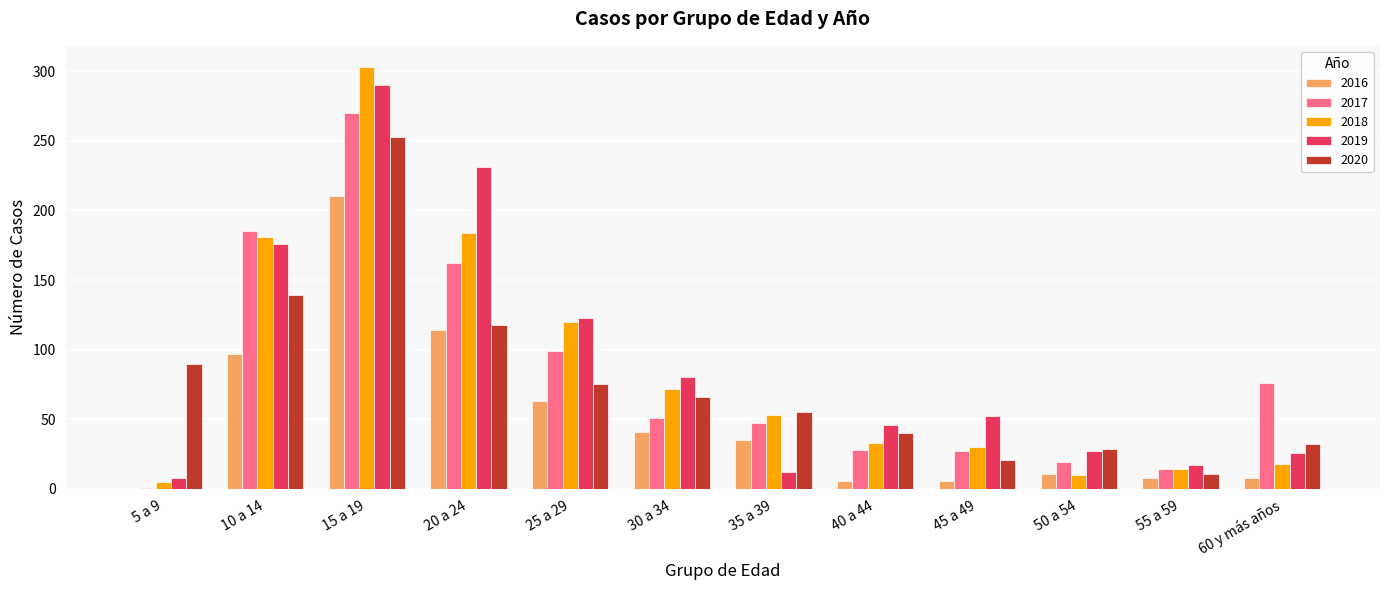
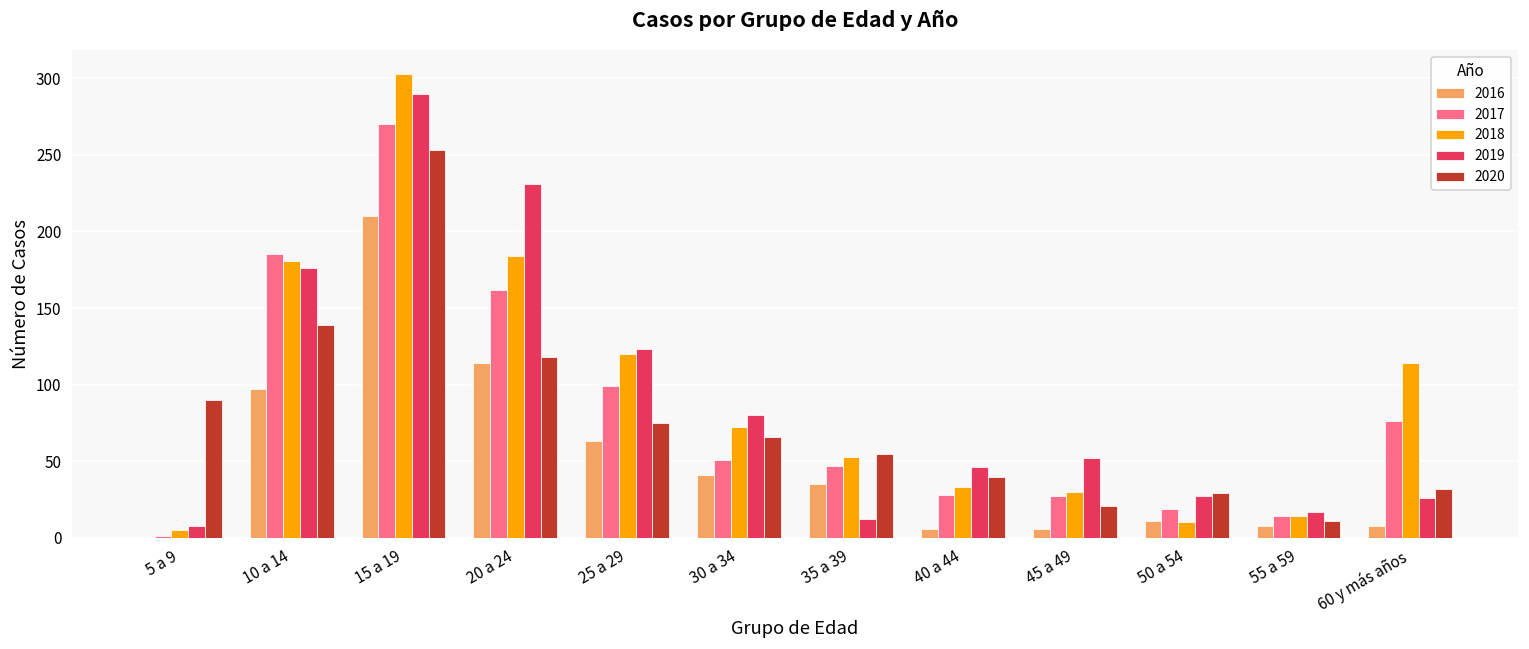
  {
    "2016": {
      "5 a 9": 0,
      "10 a 14": 97,
      "15 a 19": 210,
      "20 a 24": 114,
      "25 a 29": 63,
      "30 a 34": 41,
      "35 a 39": 35,
      "40 a 44": 6,
      "45 a 49": 6,
      "50 a 54": 11,
      "55 a 59": 8,
      "60 y más años": 8
    },
    "2017": {
      "10 a 14": 185,
      "15 a 19": 270,
      "20 a 24": 162,
      "25 a 29": 99,
      "30 a 34": 51,
      "35 a 39": 47,
      "40 a 44": 28,
      "45 a 49": 27,
      "50 a 54": 19,
      "55 a 59": 14,
      "60 y más años": 76
    },
    "2018": {
      "5 a 9": 5,
      "10 a 14": 181,
      "15 a 19": 303,
      "20 a 24": 184,
      "25 a 29": 120,
      "30 a 34": 72,
      "35 a 39": 53,
      "40 a 44": 33,
      "45 a 49": 30,
      "50 a 54": 10,
      "55 a 59": 14,
-     "60 y más años": 18
+     "60 y más años": 114
    },
    "2019": {
      "5 a 9": 8,
      "10 a 14": 176,
      "15 a 19": 290,
      "20 a 24": 231,
      "25 a 29": 123,
      "30 a 34": 80,
      "35 a 39": 12,
      "40 a 44": 46,
      "45 a 49": 52,
      "50 a 54": 27,
      "55 a 59": 17,
      "60 y más años": 26
    },
    "2020": {
      "5 a 9": 90,
      "10 a 14": 139,
      "15 a 19": 253,
      "20 a 24": 118,
      "25 a 29": 75,
      "30 a 34": 66,
      "35 a 39": 55,
      "40 a 44": 40,
      "45 a 49": 21,
      "50 a 54": 29,
      "55 a 59": 11,
      "60 y más años": 32
    }
  }
